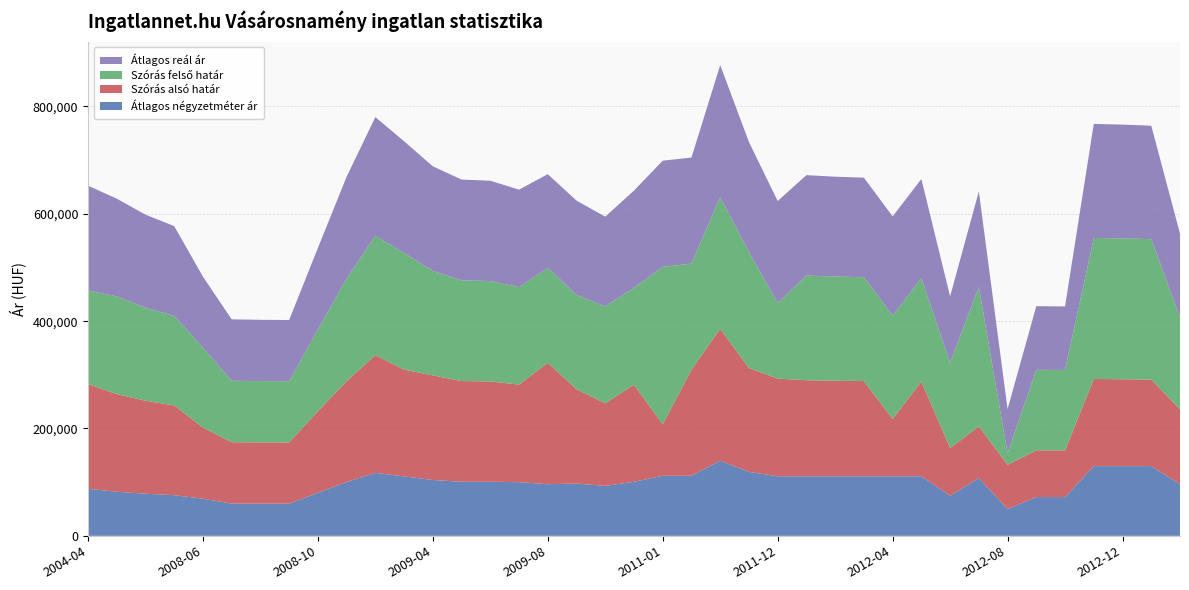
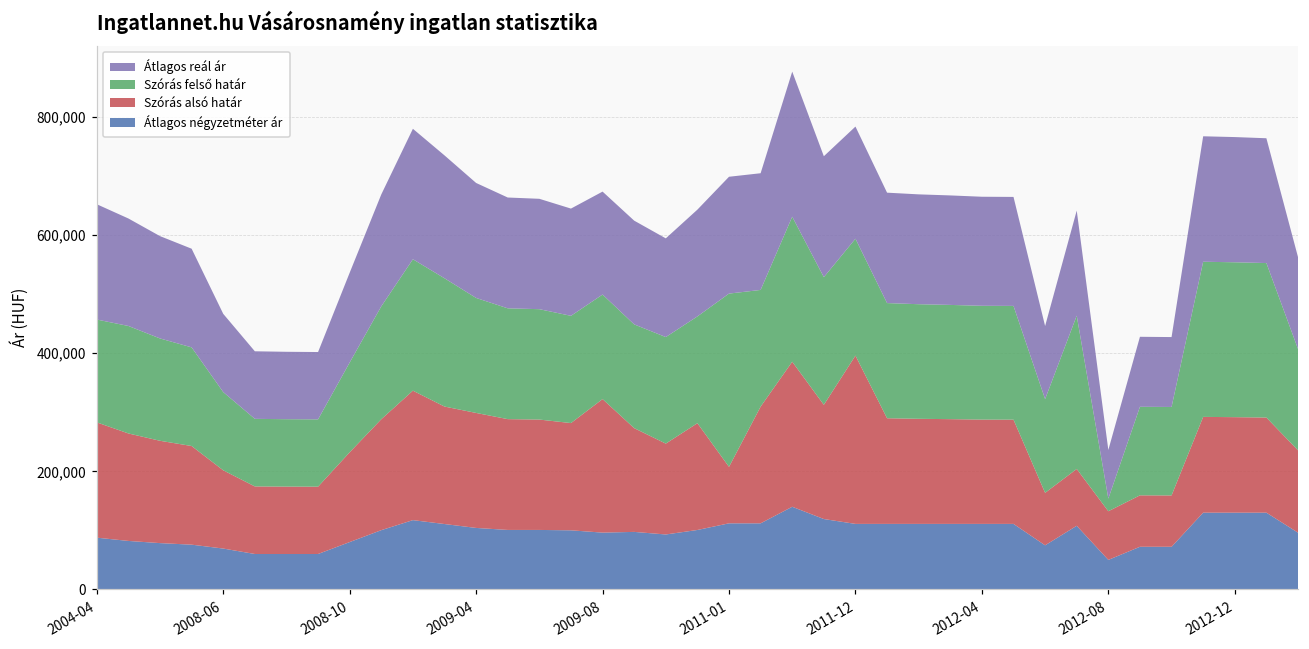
  {
    "Szórás alsó határ": {
      "2004-04": "200,000",
      "2008-06": "130,000",
      "2008-10": "150,000",
      "2009-04": "190,000",
      "2009-08": "230,000",
      "2011-01": "100,000",
-     "2011-12": "180,000",
-     "2012-04": "110,000",
+     "2011-12": "290,000",
+     "2012-04": "180,000",
      "2012-08": "80,000",
      "2012-12": "160,000"
    },
    "Szórás felső határ": {
      "2004-04": "170,000",
-     "2008-06": "150,000",
+     "2008-06": "130,000",
      "2008-10": "150,000",
      "2009-04": "190,000",
      "2009-08": "180,000",
      "2011-01": "290,000",
-     "2011-12": "140,000",
+     "2011-12": "200,000",
      "2012-04": "190,000",
      "2012-08": "20,000",
      "2012-12": "260,000"
    }
  }
